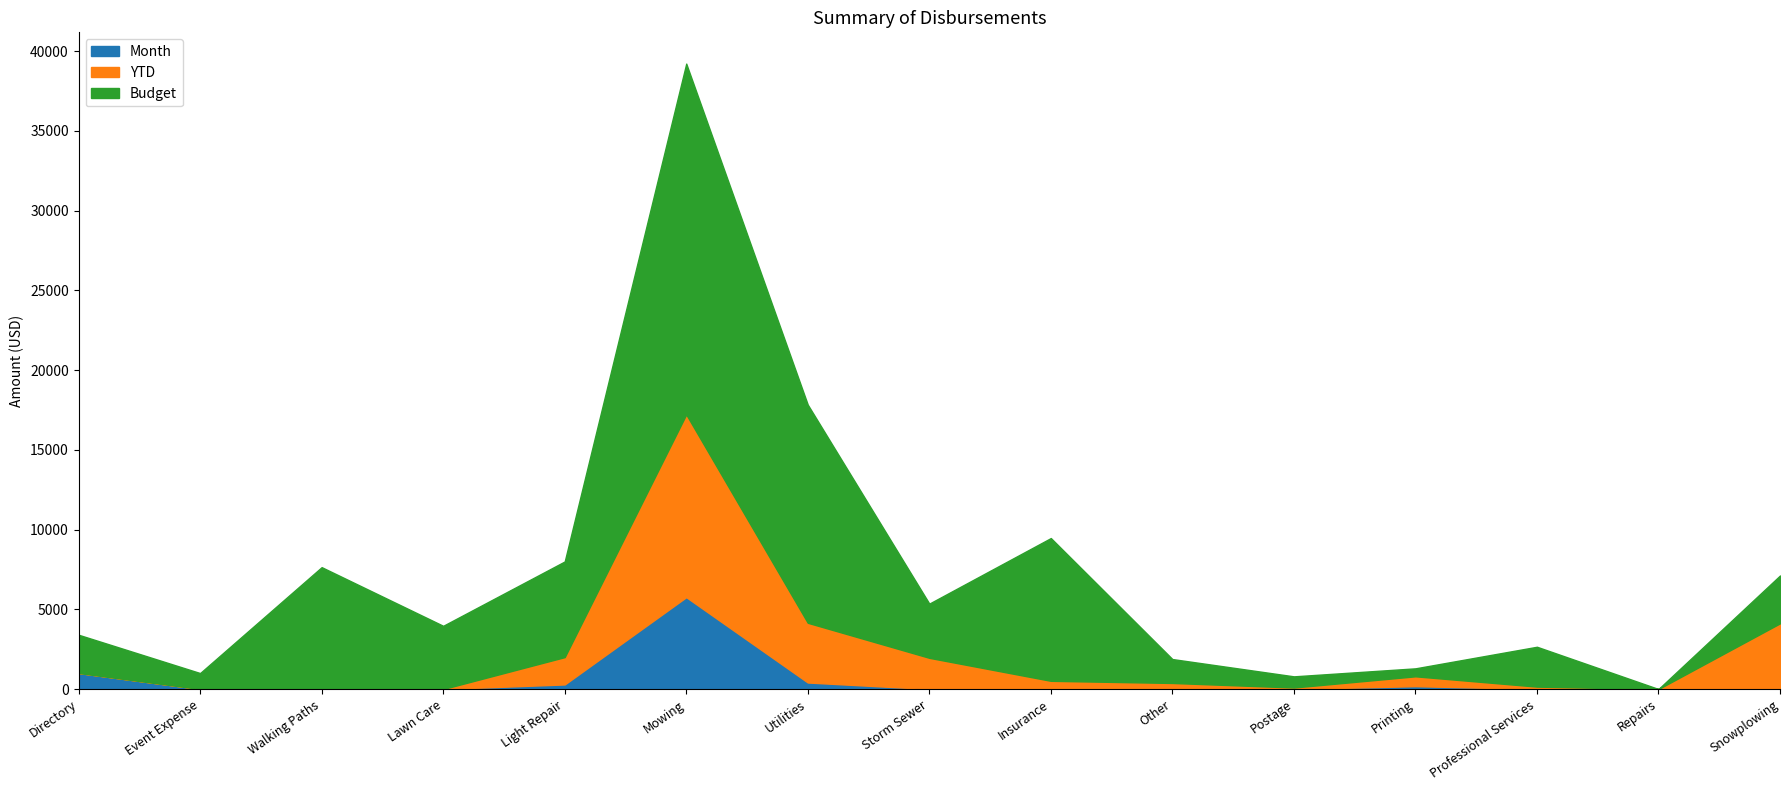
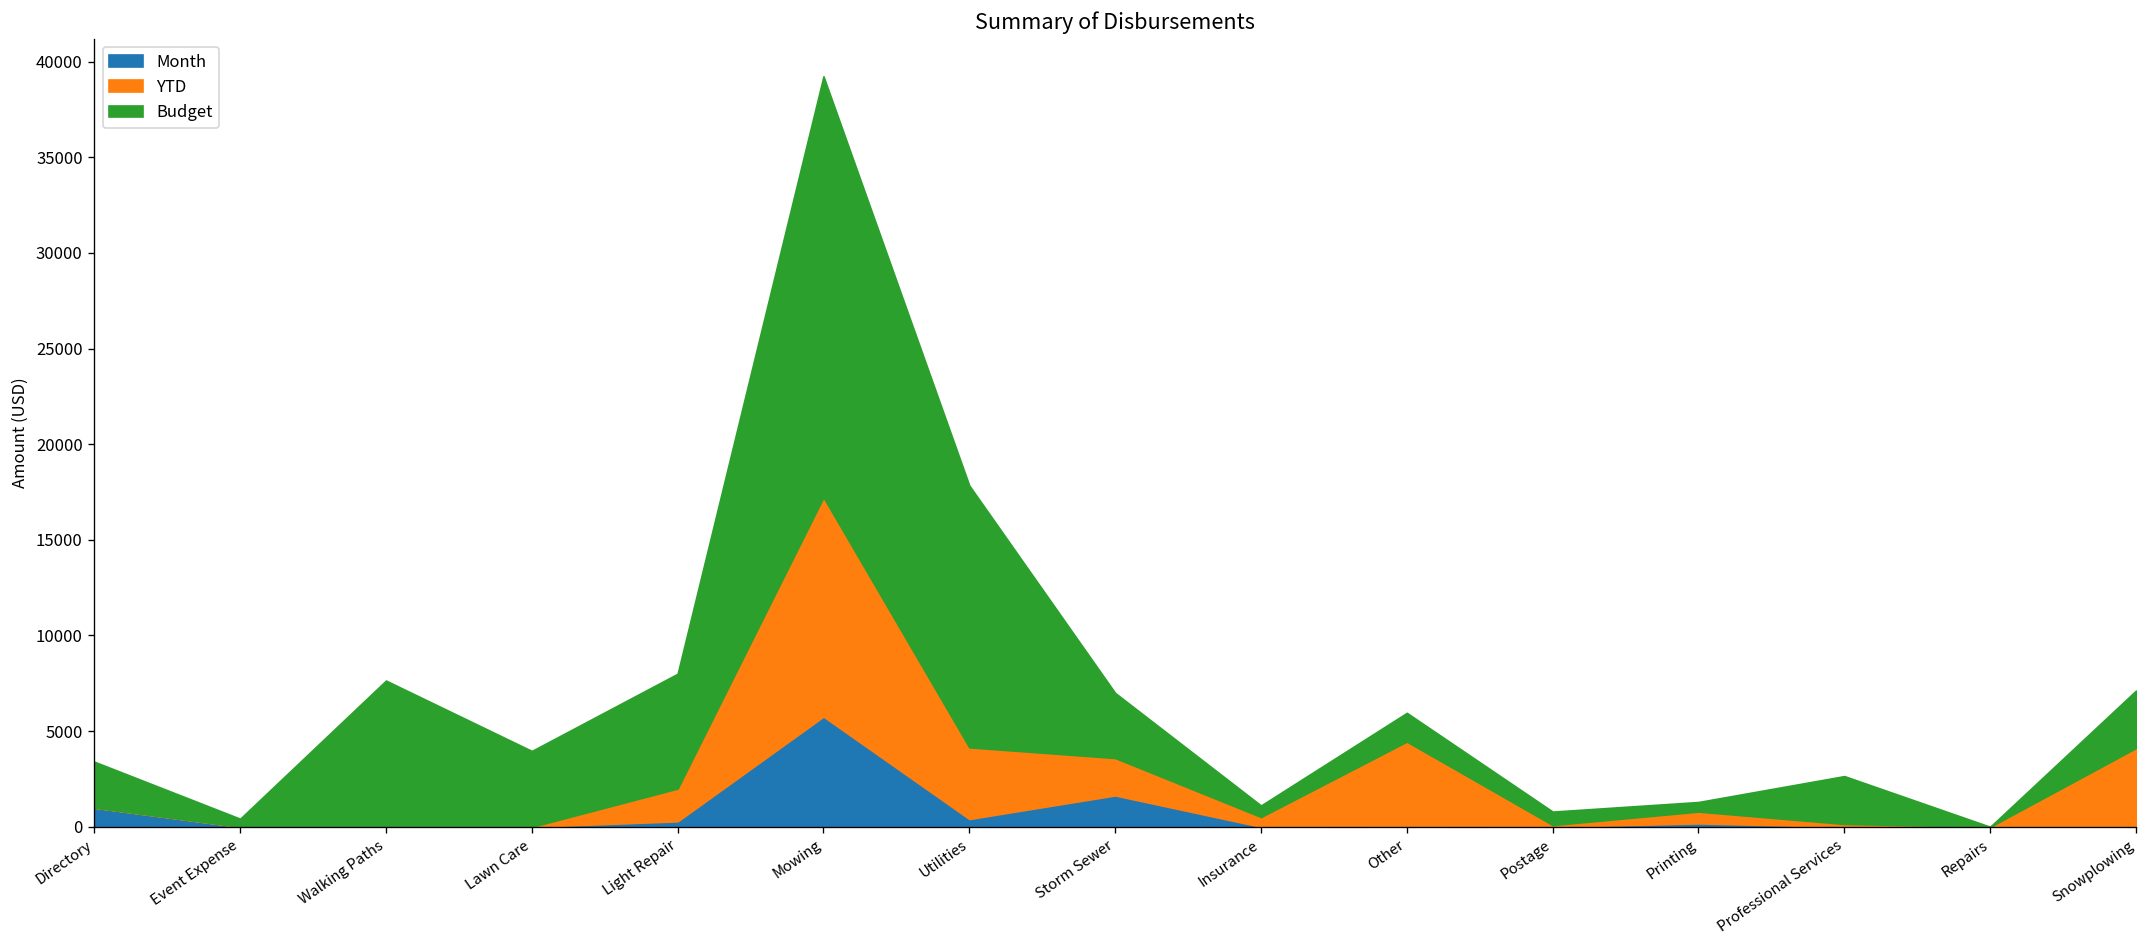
  {
    "Month": {
-     "Storm Sewer": 0
+     "Storm Sewer": 1600
    },
    "YTD": {
-     "Other": 300
+     "Other": 4400
    },
    "Budget": {
      "Directory": 2400,
-     "Event Expense": 1000,
+     "Event Expense": 400,
      "Walking Paths": 7600,
      "Lawn Care": 4000,
      "Light Repair": 6000,
      "Mowing": 22000,
      "Utilities": 13700,
      "Storm Sewer": 3400,
-     "Insurance": 9000,
+     "Insurance": 600,
      "Other": 1500,
      "Postage": 700,
      "Printing": 500,
      "Professional Services": 2500,
      "Snowplowing": 3000
    }
  }
